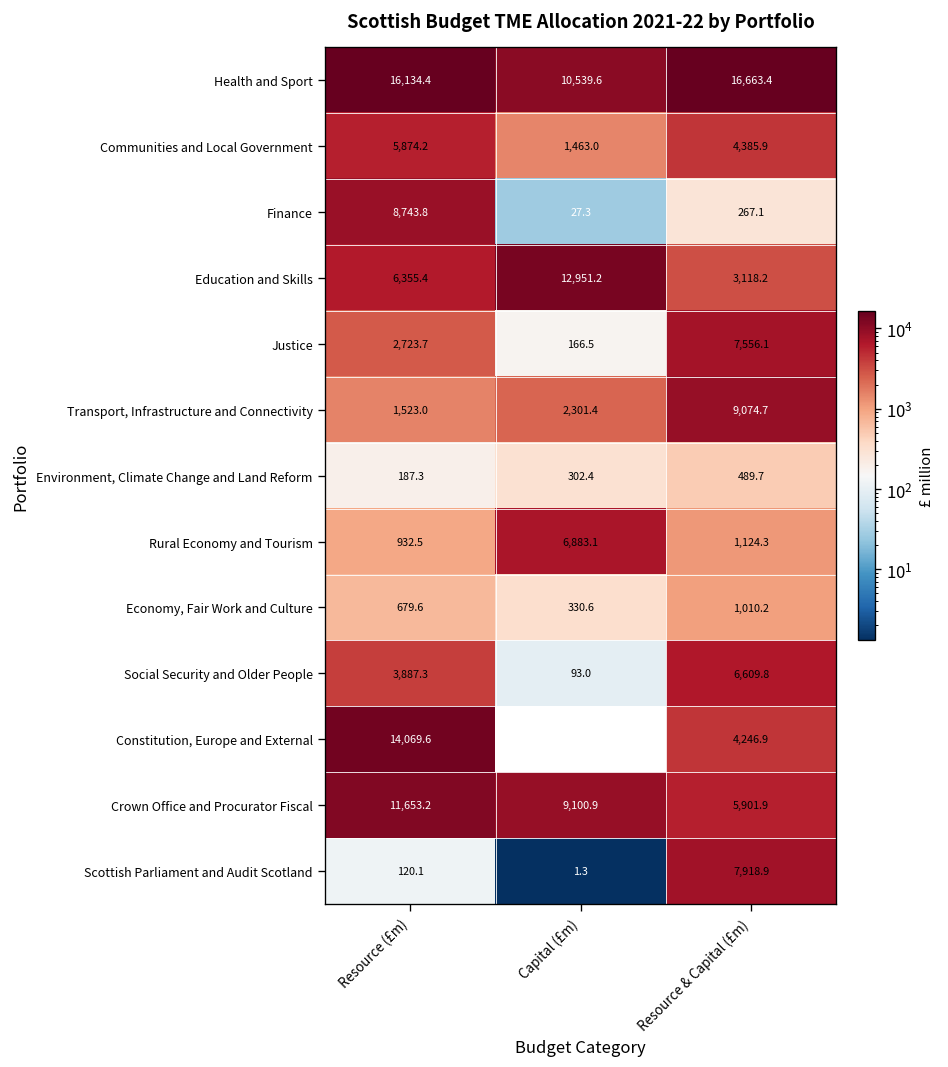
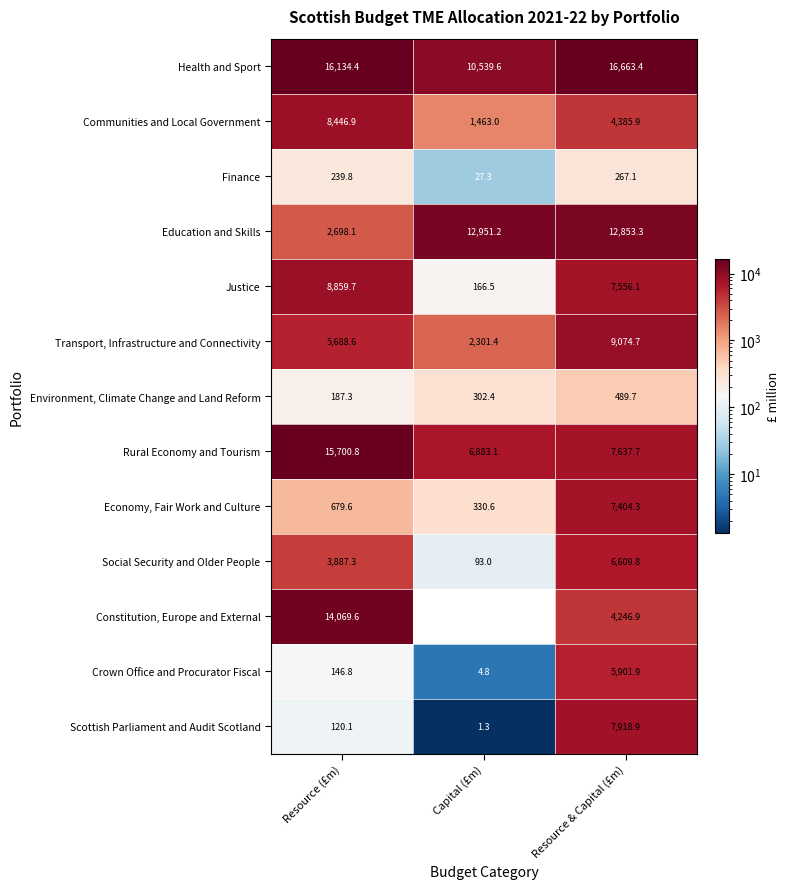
  {
    "Health and Sport": {
      "Resource (£m)": "16,134.4",
      "Capital (£m)": "10,539.6",
      "Resource & Capital (£m)": "16,663.4"
    },
    "Communities and Local Government": {
-     "Resource (£m)": "5,874.2",
+     "Resource (£m)": "8,446.9",
      "Capital (£m)": "1,463.0",
      "Resource & Capital (£m)": "4,385.9"
    },
    "Finance": {
-     "Resource (£m)": "8,743.8",
+     "Resource (£m)": "239.8",
      "Capital (£m)": "27.3",
      "Resource & Capital (£m)": "267.1"
    },
    "Education and Skills": {
-     "Resource (£m)": "6,355.4",
+     "Resource (£m)": "2,698.1",
      "Capital (£m)": "12,951.2",
-     "Resource & Capital (£m)": "3,118.2"
+     "Resource & Capital (£m)": "12,853.3"
    },
    "Justice": {
-     "Resource (£m)": "2,723.7",
+     "Resource (£m)": "8,859.7",
      "Capital (£m)": "166.5",
      "Resource & Capital (£m)": "7,556.1"
    },
    "Transport, Infrastructure and Connectivity": {
-     "Resource (£m)": "1,523.0",
+     "Resource (£m)": "5,688.6",
      "Capital (£m)": "2,301.4",
      "Resource & Capital (£m)": "9,074.7"
    },
    "Environment, Climate Change and Land Reform": {
      "Resource (£m)": "187.3",
      "Capital (£m)": "302.4",
      "Resource & Capital (£m)": "489.7"
    },
    "Rural Economy and Tourism": {
-     "Resource (£m)": "932.5",
+     "Resource (£m)": "15,700.8",
      "Capital (£m)": "6,883.1",
-     "Resource & Capital (£m)": "1,124.3"
+     "Resource & Capital (£m)": "7,637.7"
    },
    "Economy, Fair Work and Culture": {
      "Resource (£m)": "679.6",
      "Capital (£m)": "330.6",
-     "Resource & Capital (£m)": "1,010.2"
+     "Resource & Capital (£m)": "7,404.3"
    },
    "Social Security and Older People": {
      "Resource (£m)": "3,887.3",
      "Capital (£m)": "93.0",
      "Resource & Capital (£m)": "6,609.8"
    },
    "Constitution, Europe and External": {
      "Resource (£m)": "14,069.6",
      "Resource & Capital (£m)": "4,246.9"
    },
    "Crown Office and Procurator Fiscal": {
-     "Resource (£m)": "11,653.2",
-     "Capital (£m)": "9,100.9",
+     "Resource (£m)": "146.8",
+     "Capital (£m)": "4.8",
      "Resource & Capital (£m)": "5,901.9"
    },
    "Scottish Parliament and Audit Scotland": {
      "Resource (£m)": "120.1",
      "Capital (£m)": "1.3",
      "Resource & Capital (£m)": "7,918.9"
    }
  }
